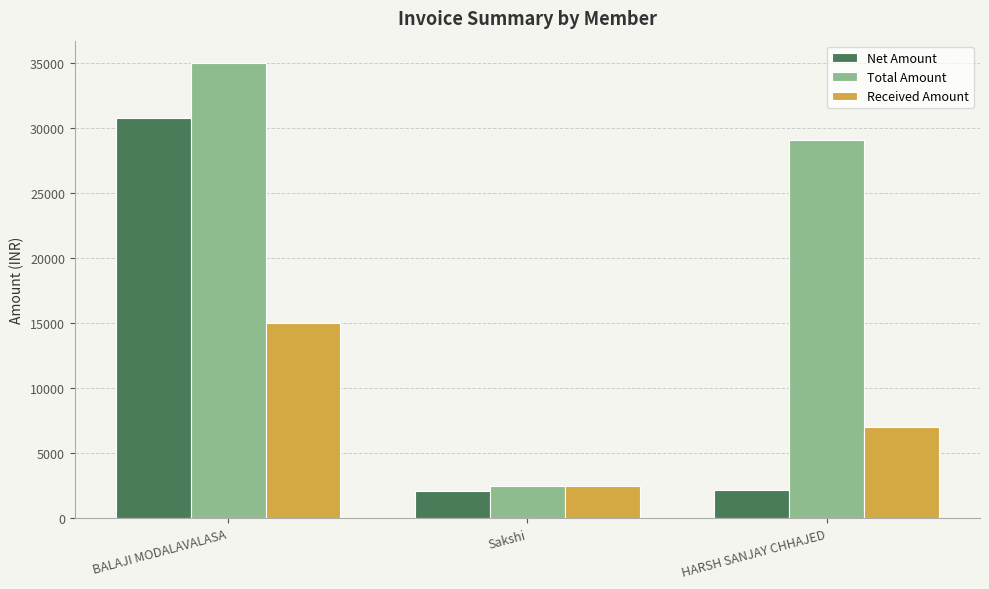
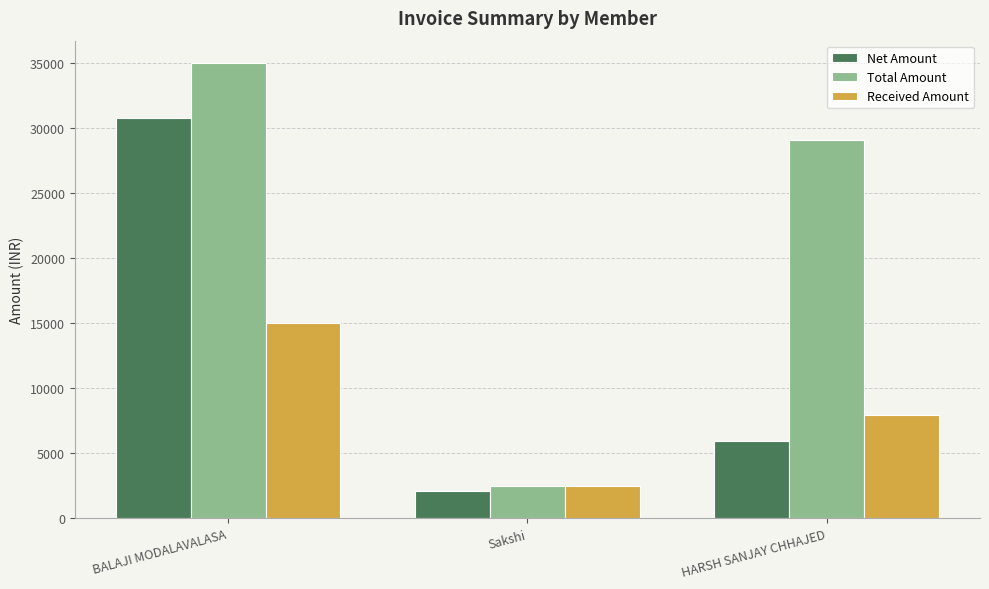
  {
    "Net Amount": {
      "BALAJI MODALAVALASA": 30800,
      "Sakshi": 2100,
-     "HARSH SANJAY CHHAJED": 2200
+     "HARSH SANJAY CHHAJED": 5900
    },
    "Total Amount": {
      "BALAJI MODALAVALASA": 35000,
      "Sakshi": 2500,
      "HARSH SANJAY CHHAJED": 29100
    },
    "Received Amount": {
      "BALAJI MODALAVALASA": 15000,
      "Sakshi": 2500,
-     "HARSH SANJAY CHHAJED": 7000
+     "HARSH SANJAY CHHAJED": 8000
    }
  }
